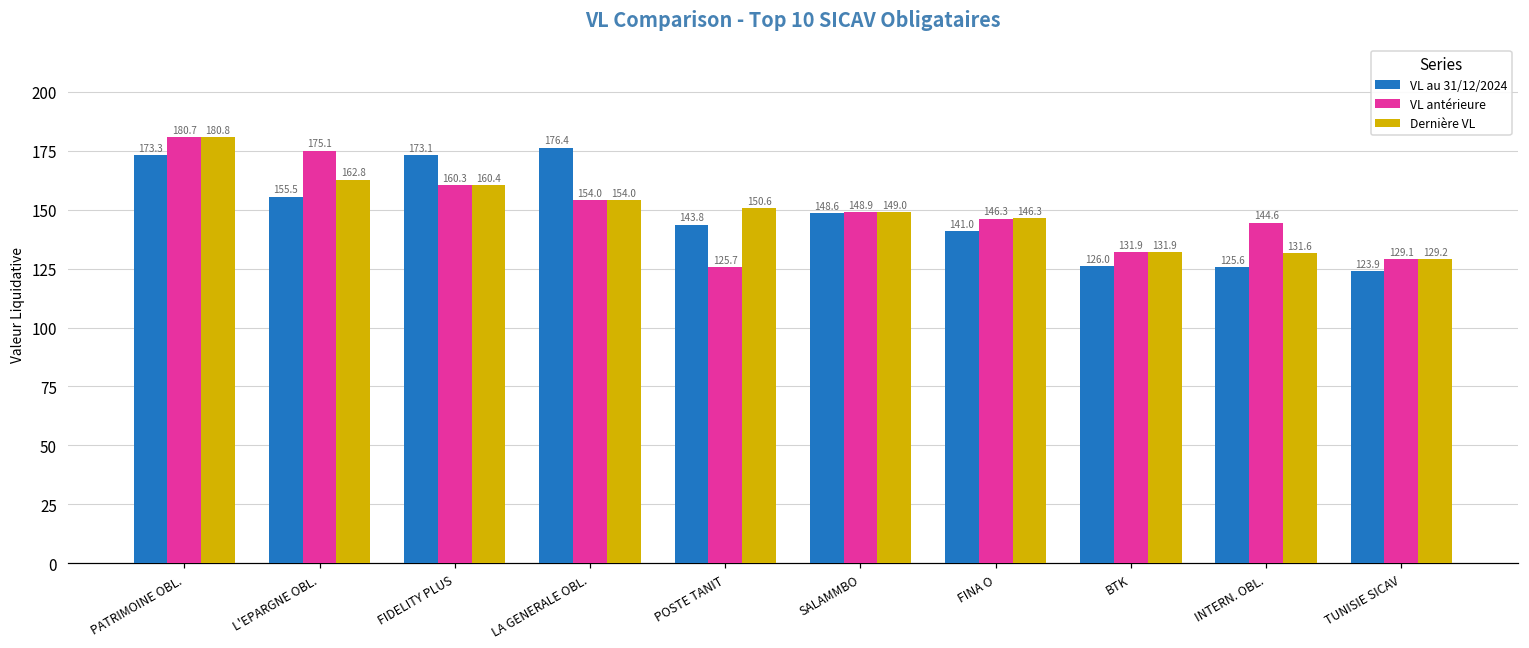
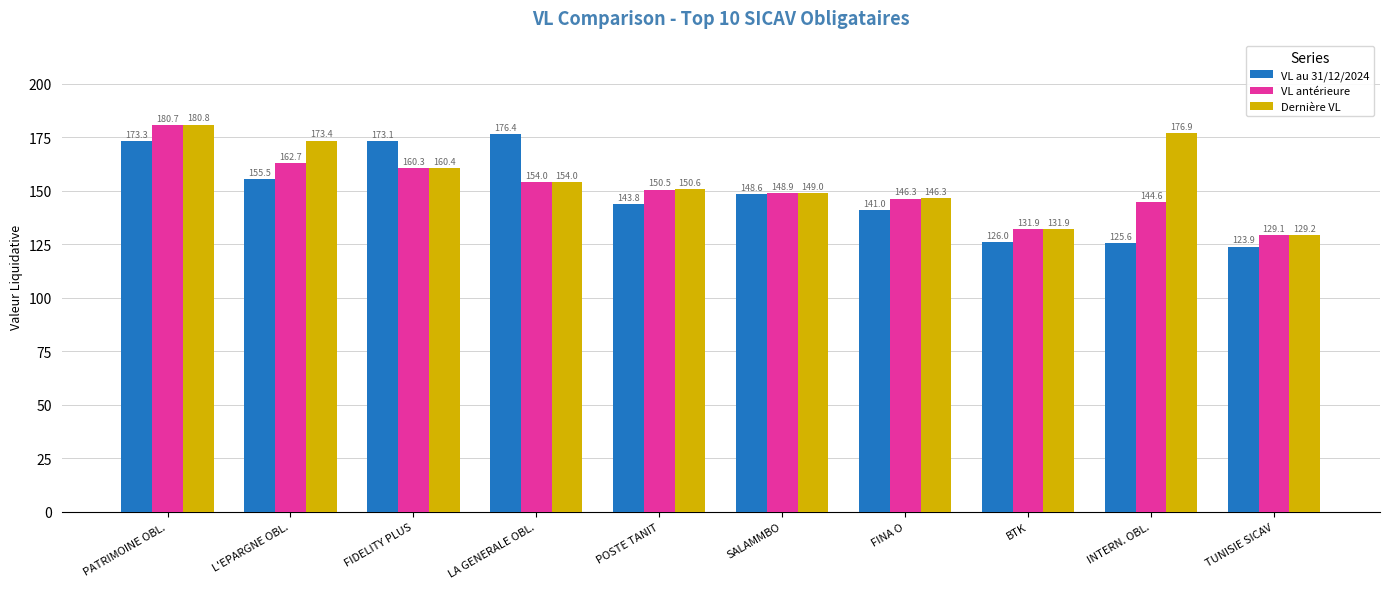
  {
    "VL au 31/12/2024": {
      "PATRIMOINE OBL.": 173.3,
      "L'EPARGNE OBL.": 155.5,
      "FIDELITY PLUS": 173.1,
      "LA GENERALE OBL.": 176.4,
      "POSTE TANIT": 143.8,
      "SALAMMBO": 148.6,
      "FINA O": 141.0,
      "BTK": 126.0,
      "INTERN. OBL.": 125.6,
      "TUNISIE SICAV": 123.9
    },
    "VL antérieure": {
      "PATRIMOINE OBL.": 180.7,
-     "L'EPARGNE OBL.": 175.1,
+     "L'EPARGNE OBL.": 162.7,
      "FIDELITY PLUS": 160.3,
      "LA GENERALE OBL.": 154.0,
-     "POSTE TANIT": 125.7,
+     "POSTE TANIT": 150.5,
      "SALAMMBO": 148.9,
      "FINA O": 146.3,
      "BTK": 131.9,
      "INTERN. OBL.": 144.6,
      "TUNISIE SICAV": 129.1
    },
    "Dernière VL": {
      "PATRIMOINE OBL.": 180.8,
-     "L'EPARGNE OBL.": 162.8,
+     "L'EPARGNE OBL.": 173.4,
      "FIDELITY PLUS": 160.4,
      "LA GENERALE OBL.": 154.0,
      "POSTE TANIT": 150.6,
      "SALAMMBO": 149.0,
      "FINA O": 146.3,
      "BTK": 131.9,
-     "INTERN. OBL.": 131.6,
+     "INTERN. OBL.": 176.9,
      "TUNISIE SICAV": 129.2
    }
  }
